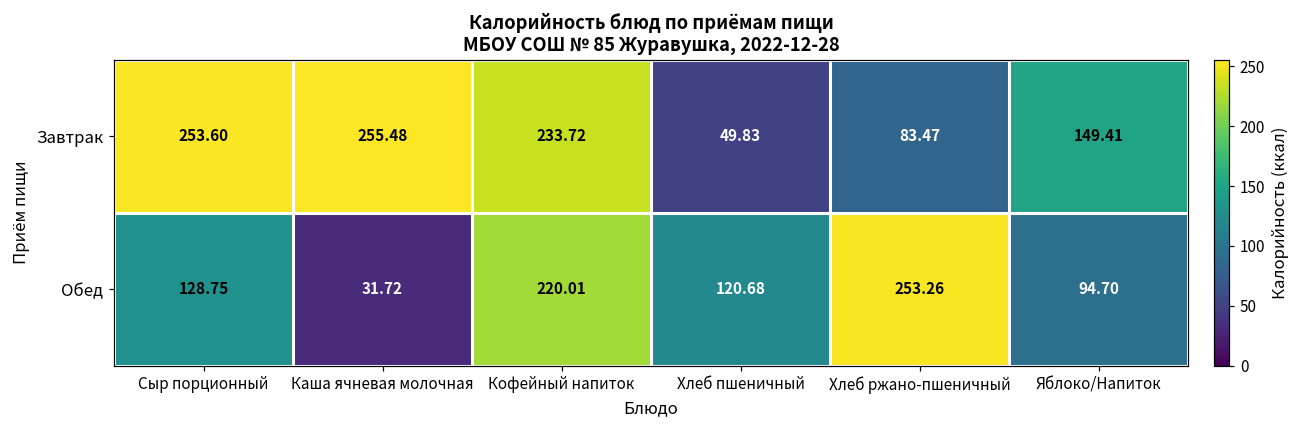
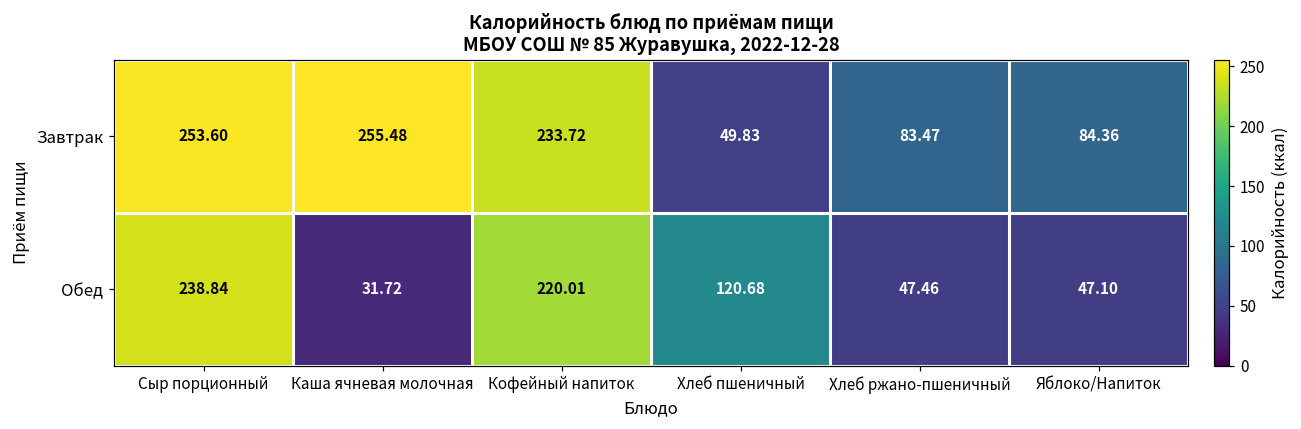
  {
    "Завтрак": {
      "Сыр порционный": 253.60,
      "Каша ячневая молочная": 255.48,
      "Кофейный напиток": 233.72,
      "Хлеб пшеничный": 49.83,
      "Хлеб ржано-пшеничный": 83.47,
-     "Яблоко/Напиток": 149.41
+     "Яблоко/Напиток": 84.36
    },
    "Обед": {
-     "Сыр порционный": 128.75,
+     "Сыр порционный": 238.84,
      "Каша ячневая молочная": 31.72,
      "Кофейный напиток": 220.01,
      "Хлеб пшеничный": 120.68,
-     "Хлеб ржано-пшеничный": 253.26,
-     "Яблоко/Напиток": 94.70
+     "Хлеб ржано-пшеничный": 47.46,
+     "Яблоко/Напиток": 47.10
    }
  }
